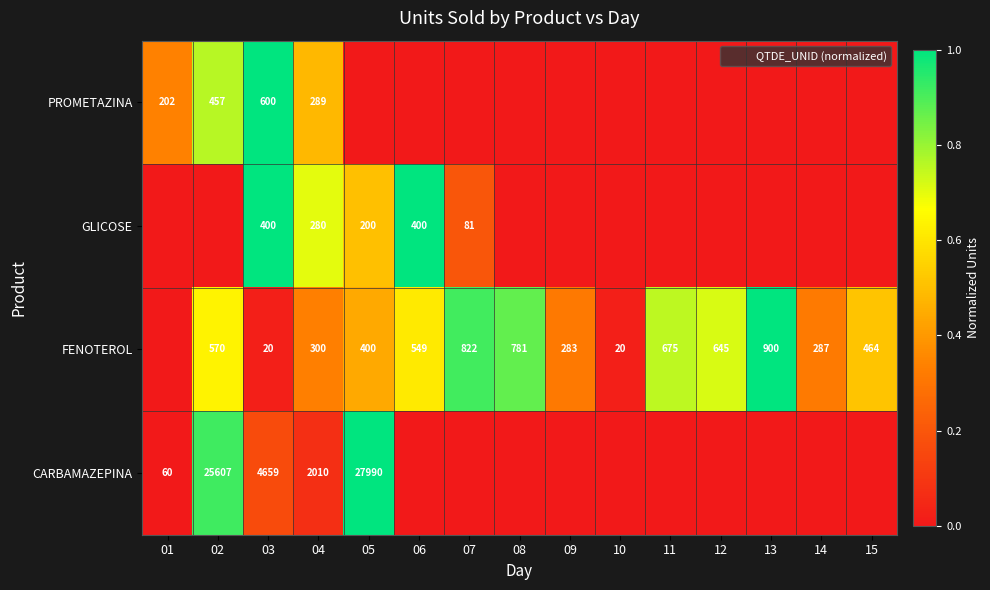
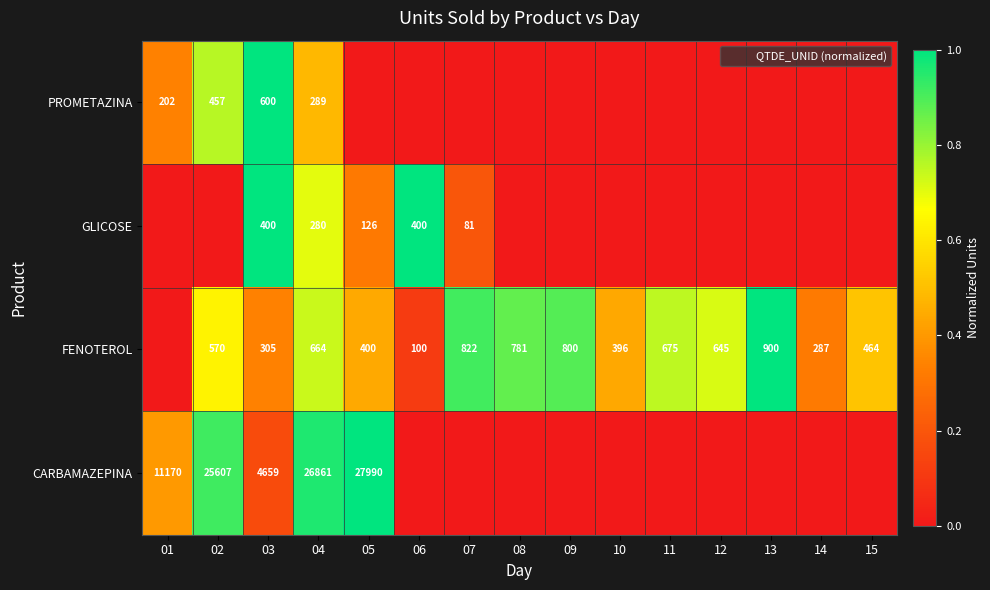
  {
    "PROMETAZINA": {
      "01": 202,
      "02": 457,
      "03": 600,
      "04": 289
    },
    "GLICOSE": {
      "03": 400,
      "04": 280,
-     "05": 200,
+     "05": 126,
      "06": 400,
      "07": 81
    },
    "FENOTEROL": {
      "02": 570,
-     "03": 20,
-     "04": 300,
+     "03": 305,
+     "04": 664,
      "05": 400,
-     "06": 549,
+     "06": 100,
      "07": 822,
      "08": 781,
-     "09": 283,
-     "10": 20,
+     "09": 800,
+     "10": 396,
      "11": 675,
      "12": 645,
      "13": 900,
      "14": 287,
      "15": 464
    },
    "CARBAMAZEPINA": {
-     "01": 60,
+     "01": 11170,
      "02": 25607,
      "03": 4659,
-     "04": 2010,
+     "04": 26861,
      "05": 27990
    }
  }
